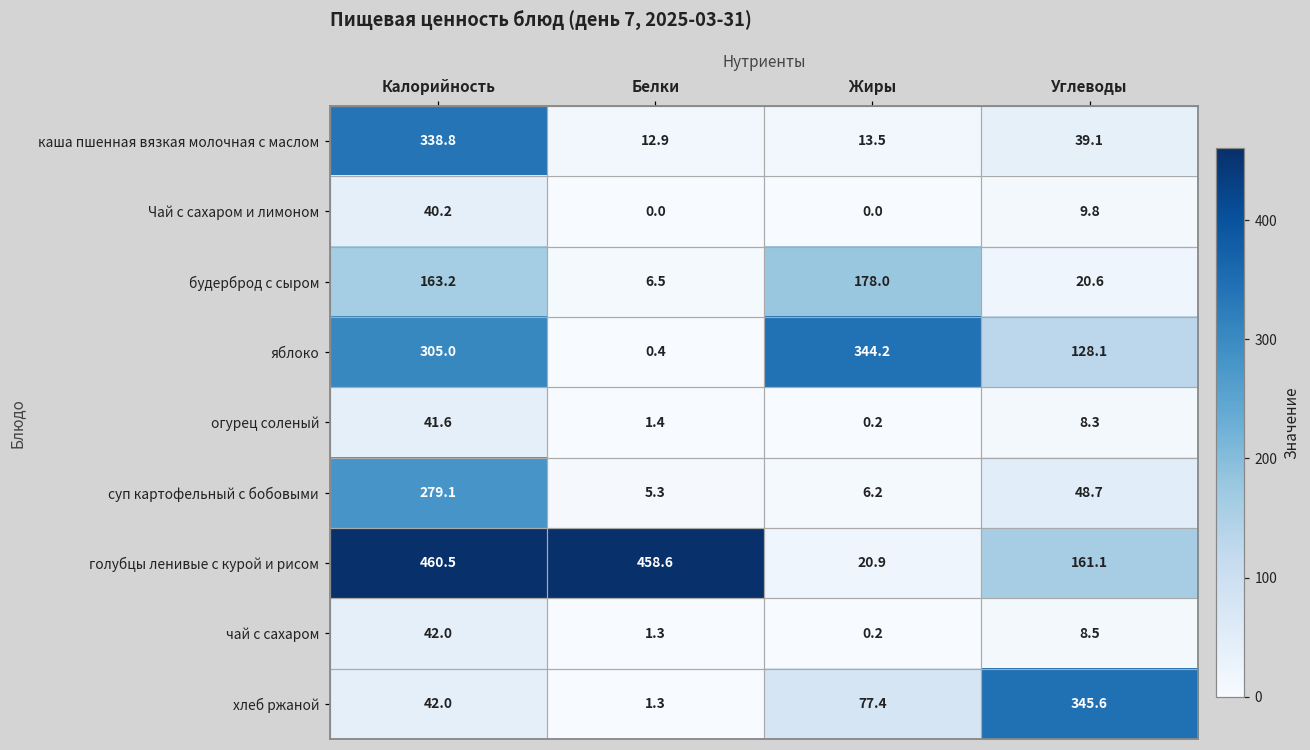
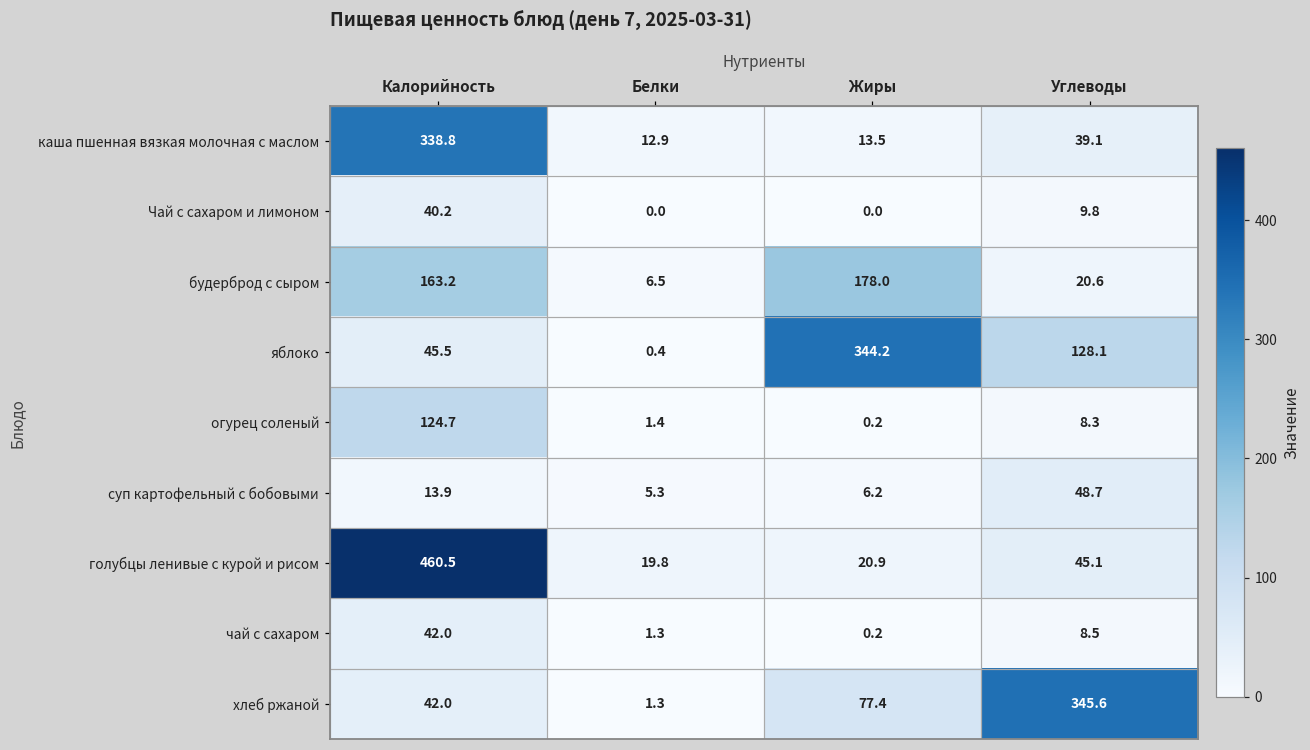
  {
    "каша пшенная вязкая молочная с маслом": {
      "Калорийность": 338.8,
      "Белки": 12.9,
      "Жиры": 13.5,
      "Углеводы": 39.1
    },
    "Чай с сахаром и лимоном": {
      "Калорийность": 40.2,
      "Белки": 0.0,
      "Жиры": 0.0,
      "Углеводы": 9.8
    },
    "будерброд с сыром": {
      "Калорийность": 163.2,
      "Белки": 6.5,
      "Жиры": 178.0,
      "Углеводы": 20.6
    },
    "яблоко": {
-     "Калорийность": 305.0,
+     "Калорийность": 45.5,
      "Белки": 0.4,
      "Жиры": 344.2,
      "Углеводы": 128.1
    },
    "огурец соленый": {
-     "Калорийность": 41.6,
+     "Калорийность": 124.7,
      "Белки": 1.4,
      "Жиры": 0.2,
      "Углеводы": 8.3
    },
    "суп картофельный с бобовыми": {
-     "Калорийность": 279.1,
+     "Калорийность": 13.9,
      "Белки": 5.3,
      "Жиры": 6.2,
      "Углеводы": 48.7
    },
    "голубцы ленивые с курой и рисом": {
      "Калорийность": 460.5,
-     "Белки": 458.6,
+     "Белки": 19.8,
      "Жиры": 20.9,
-     "Углеводы": 161.1
+     "Углеводы": 45.1
    },
    "чай с сахаром": {
      "Калорийность": 42.0,
      "Белки": 1.3,
      "Жиры": 0.2,
      "Углеводы": 8.5
    },
    "хлеб ржаной": {
      "Калорийность": 42.0,
      "Белки": 1.3,
      "Жиры": 77.4,
      "Углеводы": 345.6
    }
  }
